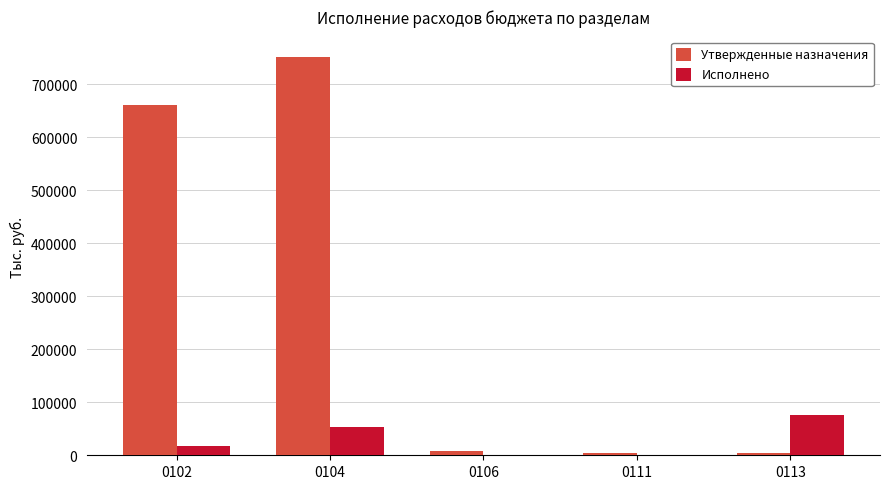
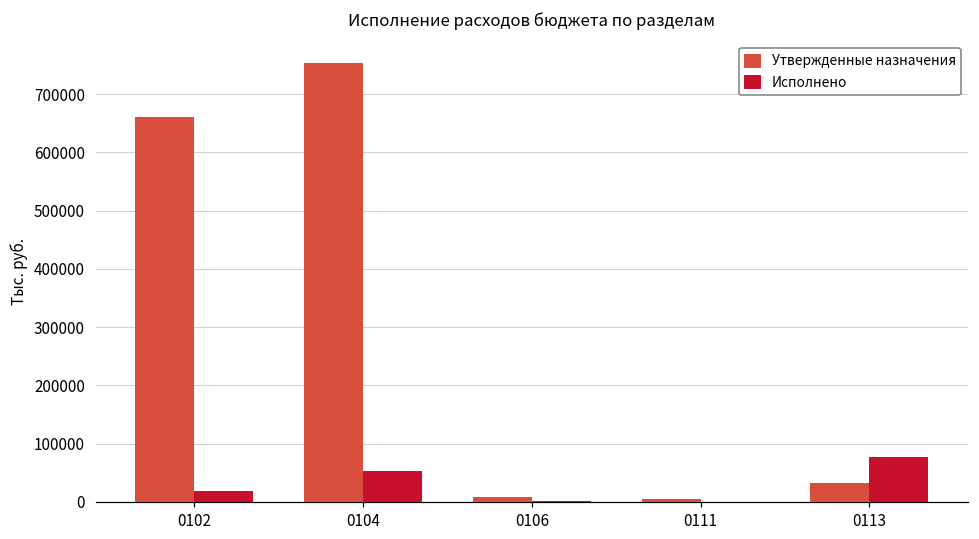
  {
    "Утвержденные назначения": {
      "0102": 660000,
      "0104": 750000,
      "0106": 10000,
      "0111": 10000,
-     "0113": 10000
+     "0113": 30000
    },
    "Исполнено": {
      "0102": 20000,
      "0104": 50000,
      "0111": 0,
      "0113": 80000
    }
  }
